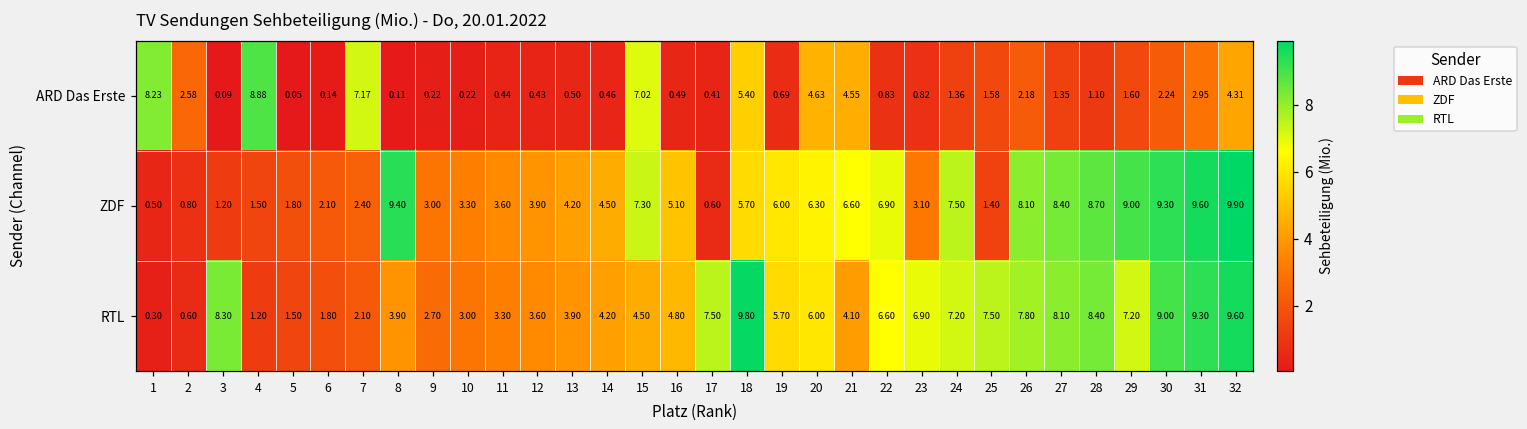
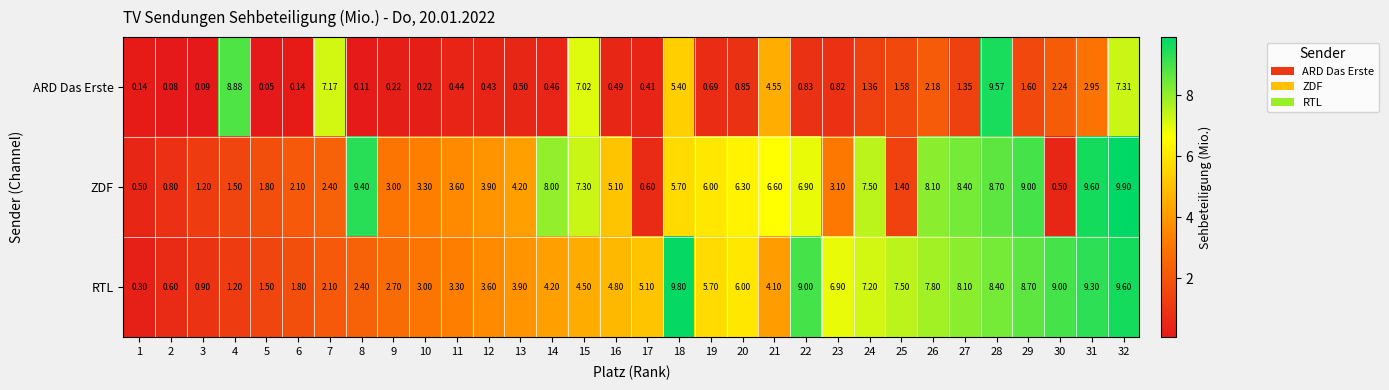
  {
    "ARD Das Erste": {
-     "1": 8.23,
-     "2": 2.58,
+     "1": 0.14,
+     "2": 0.08,
      "3": 0.09,
      "4": 8.88,
      "5": 0.05,
      "6": 0.14,
      "7": 7.17,
      "8": 0.11,
      "9": 0.22,
      "10": 0.22,
      "11": 0.44,
      "12": 0.43,
      "13": 0.50,
      "14": 0.46,
      "15": 7.02,
      "16": 0.49,
      "17": 0.41,
      "18": 5.40,
      "19": 0.69,
-     "20": 4.63,
+     "20": 0.85,
      "21": 4.55,
      "22": 0.83,
      "23": 0.82,
      "24": 1.36,
      "25": 1.58,
      "26": 2.18,
      "27": 1.35,
-     "28": 1.10,
+     "28": 9.57,
      "29": 1.60,
      "30": 2.24,
      "31": 2.95,
-     "32": 4.31
+     "32": 7.31
    },
    "ZDF": {
      "1": 0.50,
      "2": 0.80,
      "3": 1.20,
      "4": 1.50,
      "5": 1.80,
      "6": 2.10,
      "7": 2.40,
      "8": 9.40,
      "9": 3.00,
      "10": 3.30,
      "11": 3.60,
      "12": 3.90,
      "13": 4.20,
-     "14": 4.50,
+     "14": 8.00,
      "15": 7.30,
      "16": 5.10,
      "17": 0.60,
      "18": 5.70,
      "19": 6.00,
      "20": 6.30,
      "21": 6.60,
      "22": 6.90,
      "23": 3.10,
      "24": 7.50,
      "25": 1.40,
      "26": 8.10,
      "27": 8.40,
      "28": 8.70,
      "29": 9.00,
-     "30": 9.30,
+     "30": 0.50,
      "31": 9.60,
      "32": 9.90
    },
    "RTL": {
      "1": 0.30,
      "2": 0.60,
-     "3": 8.30,
+     "3": 0.90,
      "4": 1.20,
      "5": 1.50,
      "6": 1.80,
      "7": 2.10,
-     "8": 3.90,
+     "8": 2.40,
      "9": 2.70,
      "10": 3.00,
      "11": 3.30,
      "12": 3.60,
      "13": 3.90,
      "14": 4.20,
      "15": 4.50,
      "16": 4.80,
-     "17": 7.50,
+     "17": 5.10,
      "18": 9.80,
      "19": 5.70,
      "20": 6.00,
      "21": 4.10,
-     "22": 6.60,
+     "22": 9.00,
      "23": 6.90,
      "24": 7.20,
      "25": 7.50,
      "26": 7.80,
      "27": 8.10,
      "28": 8.40,
-     "29": 7.20,
+     "29": 8.70,
      "30": 9.00,
      "31": 9.30,
      "32": 9.60
    }
  }
